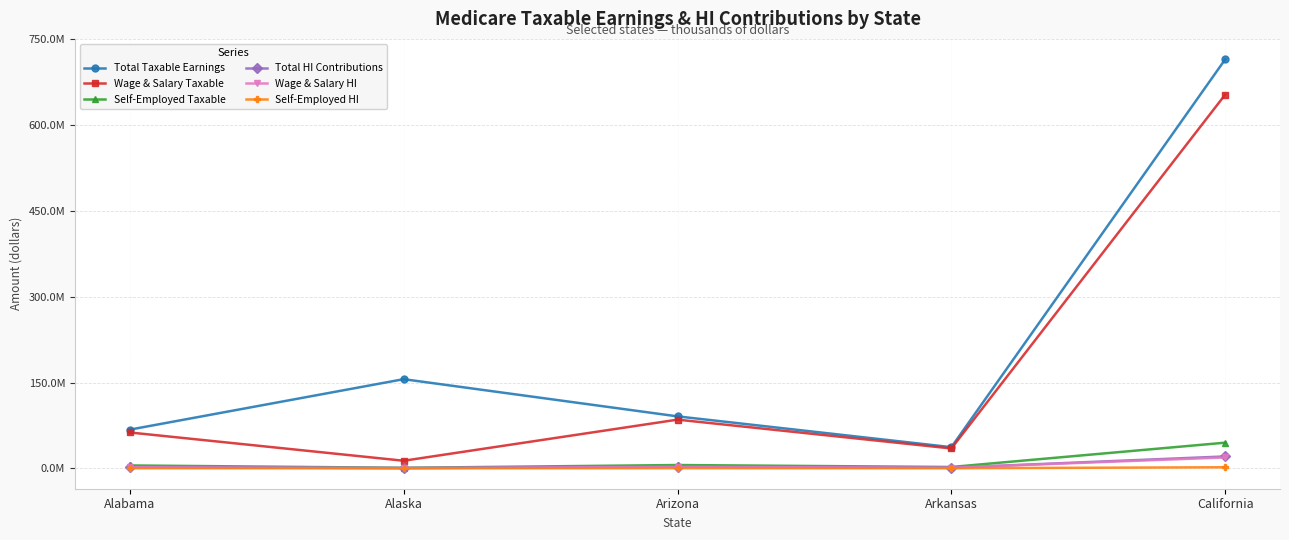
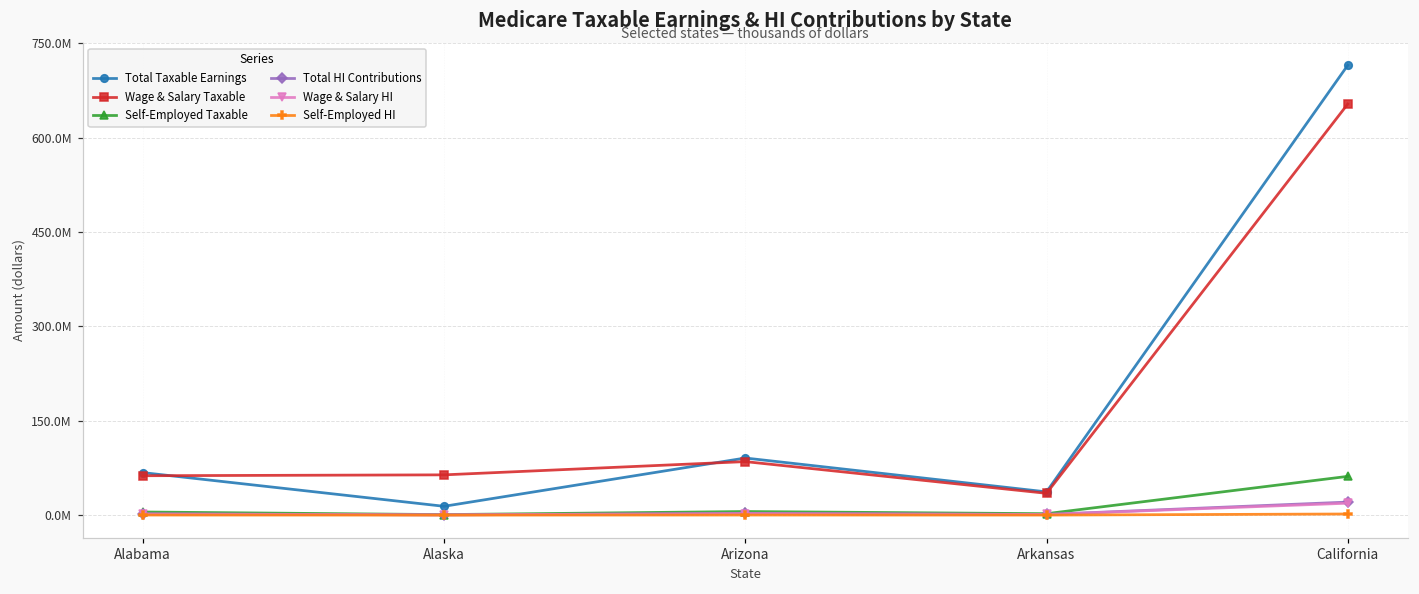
  {
    "Total Taxable Earnings": {
      "Alabama": 70000000,
-     "Alaska": 160000000,
+     "Alaska": 10000000,
      "Arizona": 90000000,
      "California": 720000000
    },
    "Wage & Salary Taxable": {
      "Alabama": 60000000,
-     "Alaska": 10000000,
+     "Alaska": 60000000,
      "Arizona": 90000000,
      "California": 650000000
    },
    "Self-Employed Taxable": {
-     "California": 40000000
+     "California": 60000000
    },
    "Self-Employed HI": {
      "California": 0
    }
  }
